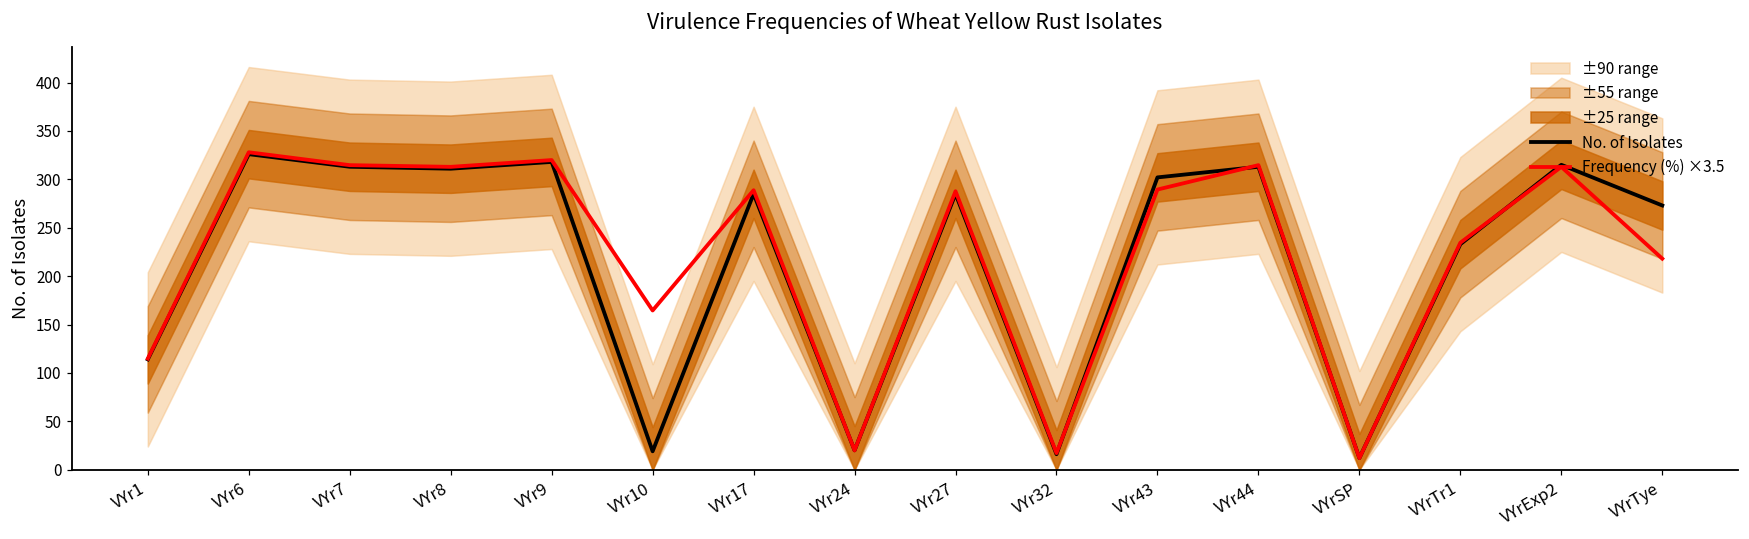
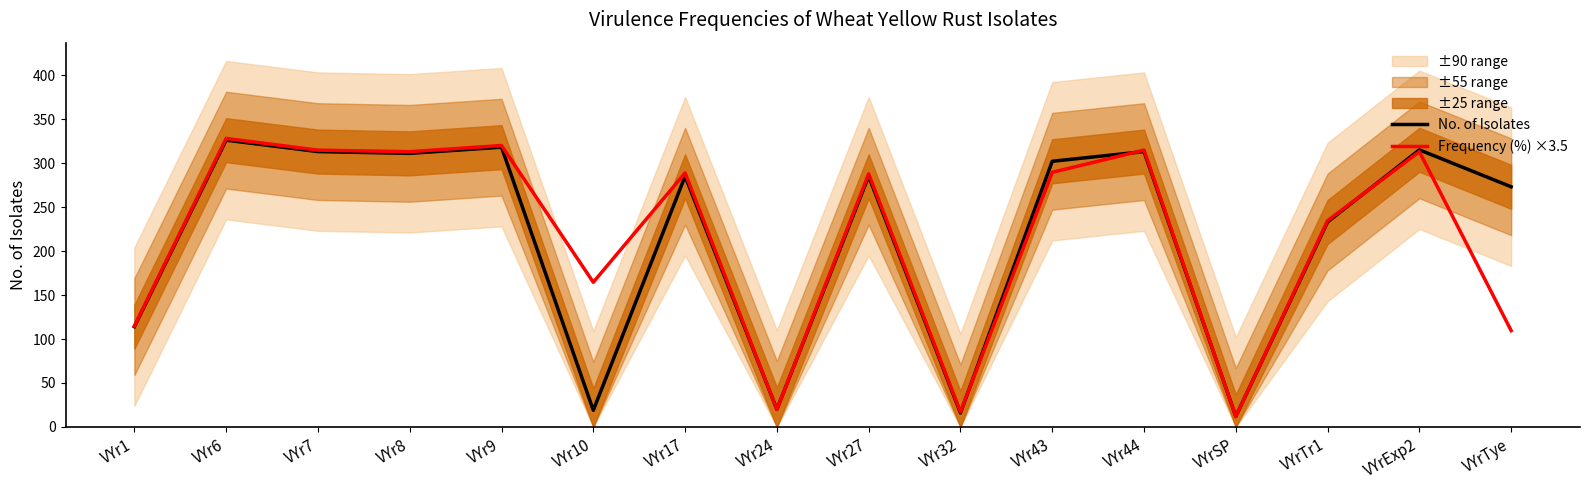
  {
    "No. of Isolates": {
      "VYr10": 20,
      "VYr17": 290,
      "VYr43": 300,
      "VYrTye": 270
    },
    "±90 range": {
      "VYr10": 110,
      "VYr24": 110,
      "VYr32": 110,
      "VYrSP": 100
    },
    "Frequency (%) ×3.5": {
      "VYr10": 160,
      "VYr17": 290,
      "VYr43": 290,
-     "VYrTye": 220
+     "VYrTye": 110
    }
  }
